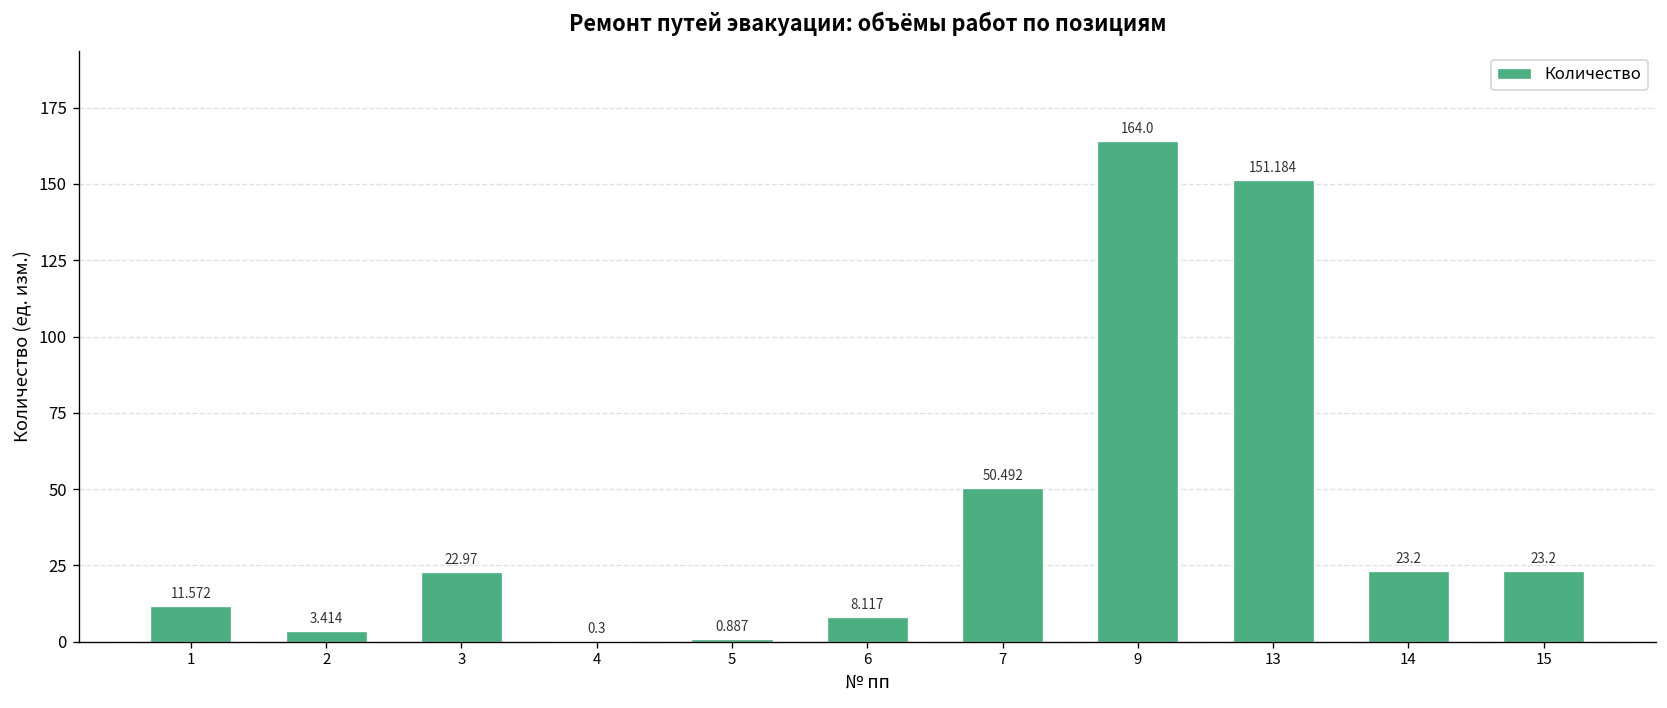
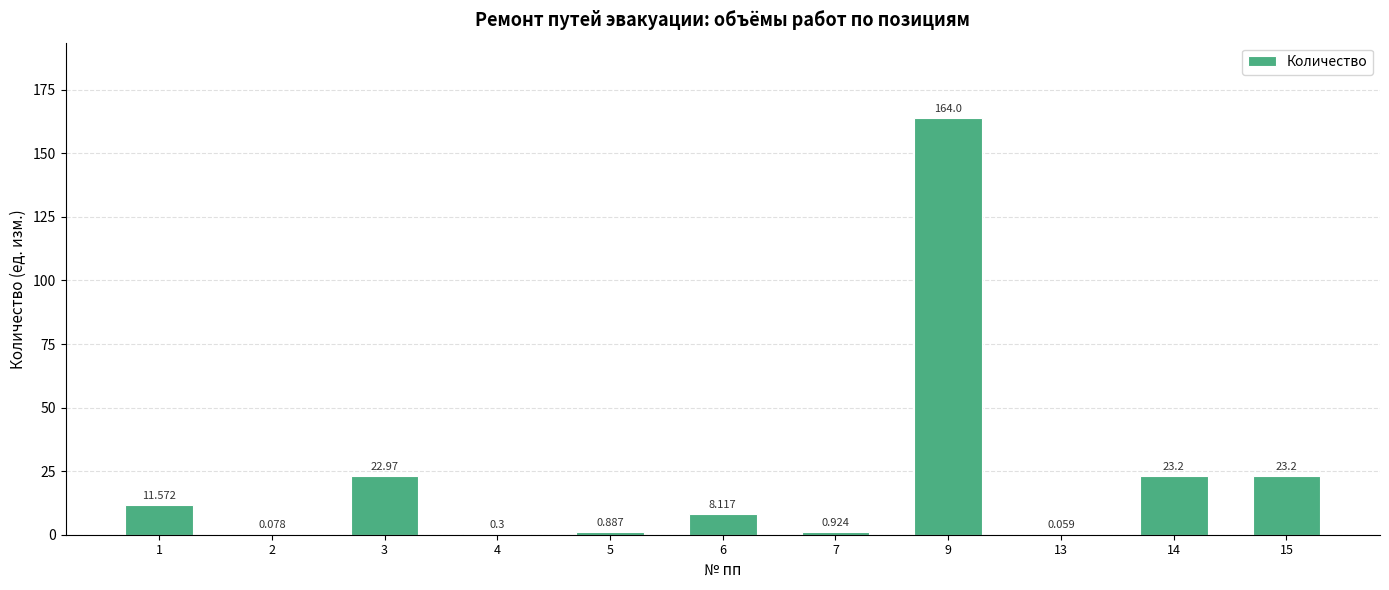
  {
    "1": 11.572,
-   "2": 3.414,
+   "2": 0.078,
    "3": 22.97,
    "4": 0.3,
    "5": 0.887,
    "6": 8.117,
-   "7": 50.492,
+   "7": 0.924,
    "9": 164.0,
-   "13": 151.184,
+   "13": 0.059,
    "14": 23.2,
    "15": 23.2
  }
